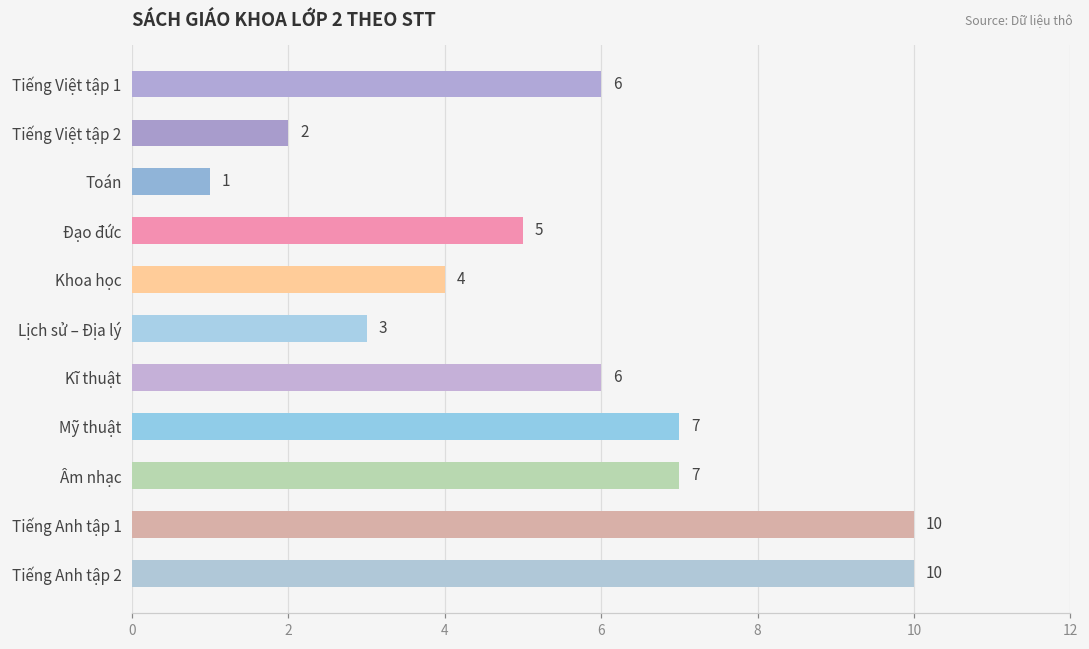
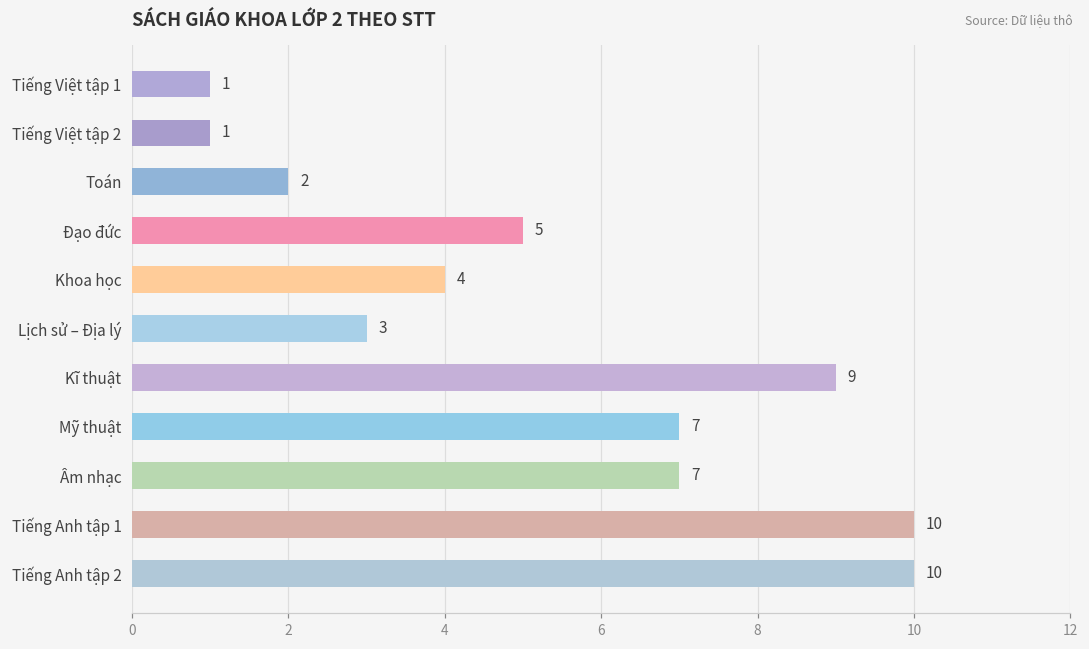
  {
-   "Tiếng Việt tập 1": 6,
-   "Tiếng Việt tập 2": 2,
-   "Toán": 1,
+   "Tiếng Việt tập 1": 1,
+   "Tiếng Việt tập 2": 1,
+   "Toán": 2,
    "Đạo đức": 5,
    "Khoa học": 4,
    "Lịch sử – Địa lý": 3,
-   "Kĩ thuật": 6,
+   "Kĩ thuật": 9,
    "Mỹ thuật": 7,
    "Âm nhạc": 7,
    "Tiếng Anh tập 1": 10,
    "Tiếng Anh tập 2": 10
  }
